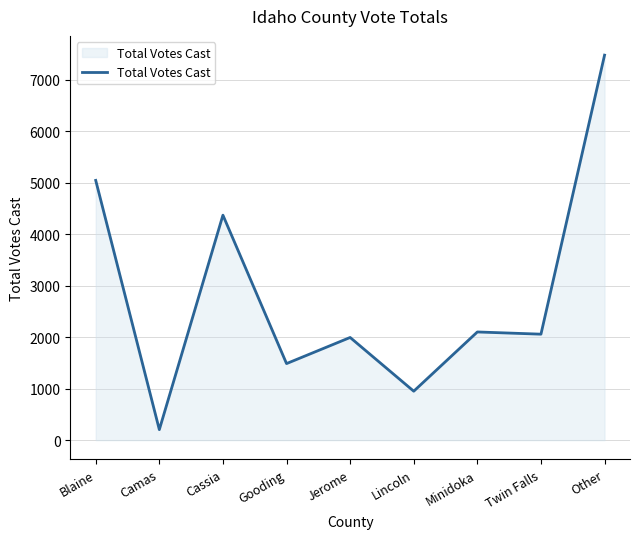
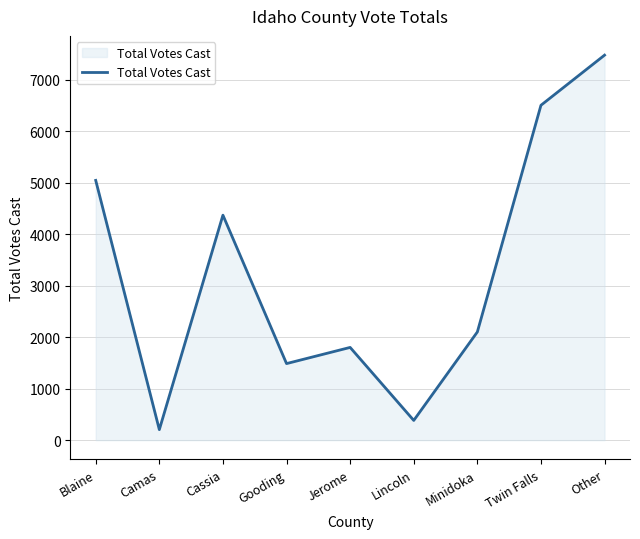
  {
    "Blaine": 5000,
    "Camas": 200,
    "Cassia": 4400,
    "Gooding": 1500,
-   "Jerome": 2000,
-   "Lincoln": 1000,
+   "Jerome": 1800,
+   "Lincoln": 400,
    "Minidoka": 2100,
-   "Twin Falls": 2100,
+   "Twin Falls": 6500,
    "Other": 7500
  }
